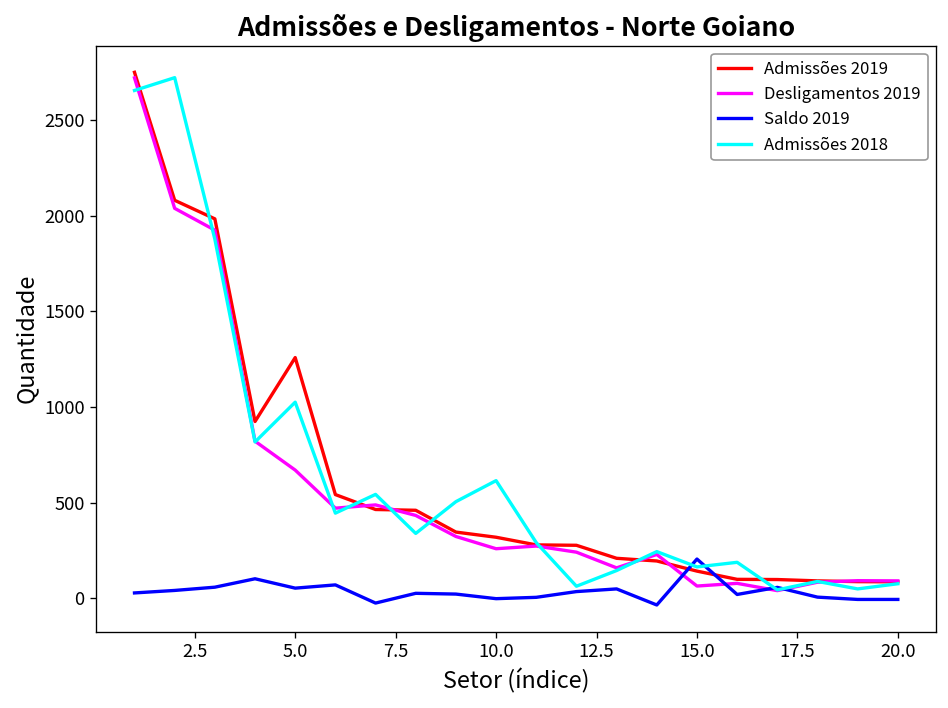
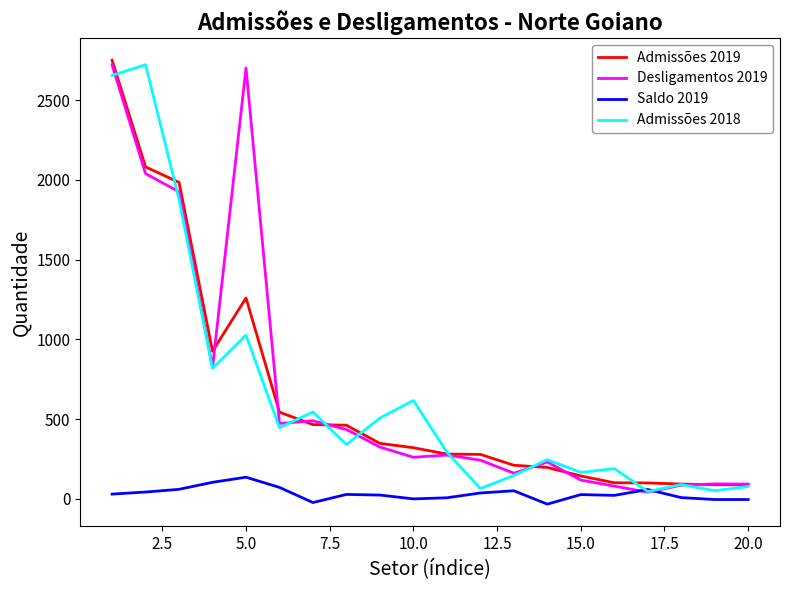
  {
    "Admissões 2019": {
      "5.0": 1260,
      "10.0": 320,
      "15.0": 140
    },
    "Desligamentos 2019": {
-     "5.0": 670,
+     "5.0": 2700,
      "10.0": 260,
-     "15.0": 70
+     "15.0": 120
    },
    "Saldo 2019": {
-     "5.0": 50,
+     "5.0": 140,
      "10.0": 0,
-     "15.0": 210,
+     "15.0": 30,
      "20.0": -10
    },
    "Admissões 2018": {
      "5.0": 1030,
      "10.0": 620,
      "15.0": 170
    }
  }
